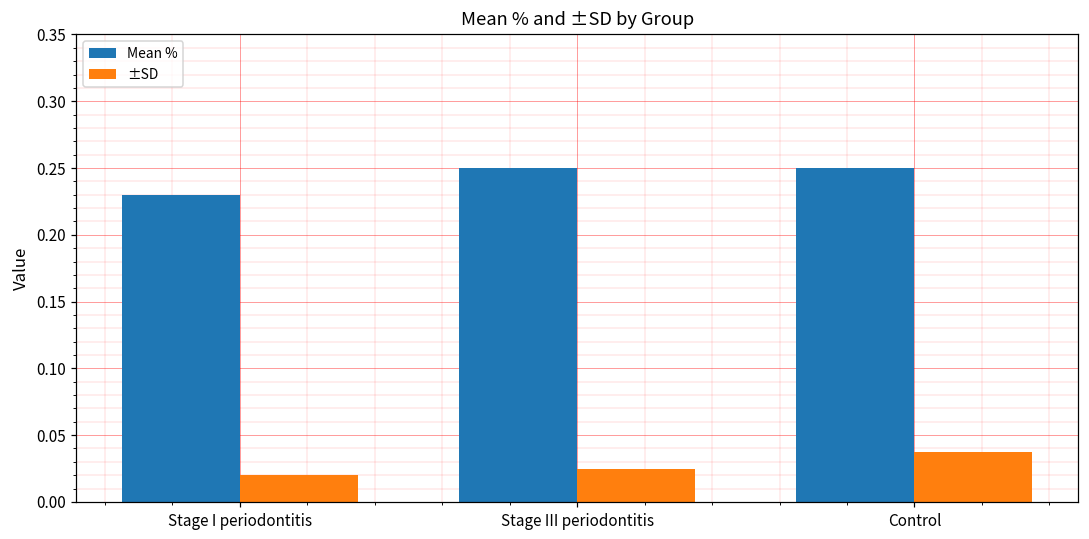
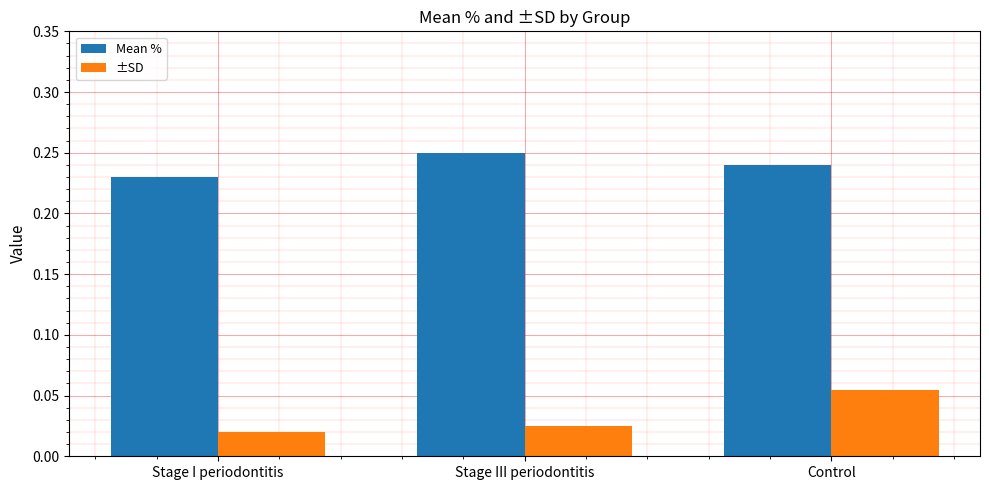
  {
    "Mean %": {
      "Stage I periodontitis": 0.23,
      "Stage III periodontitis": 0.25,
-     "Control": 0.25
+     "Control": 0.24
    },
    "±SD": {
      "Stage I periodontitis": 0.020,
      "Stage III periodontitis": 0.025,
-     "Control": 0.037
+     "Control": 0.055
    }
  }
